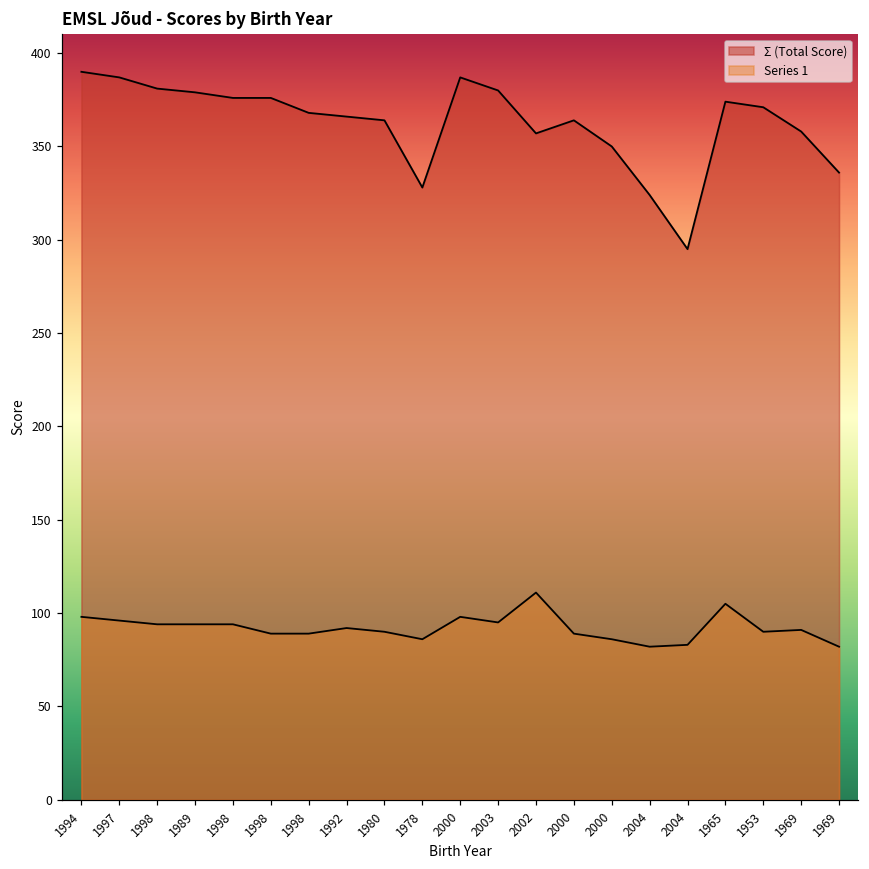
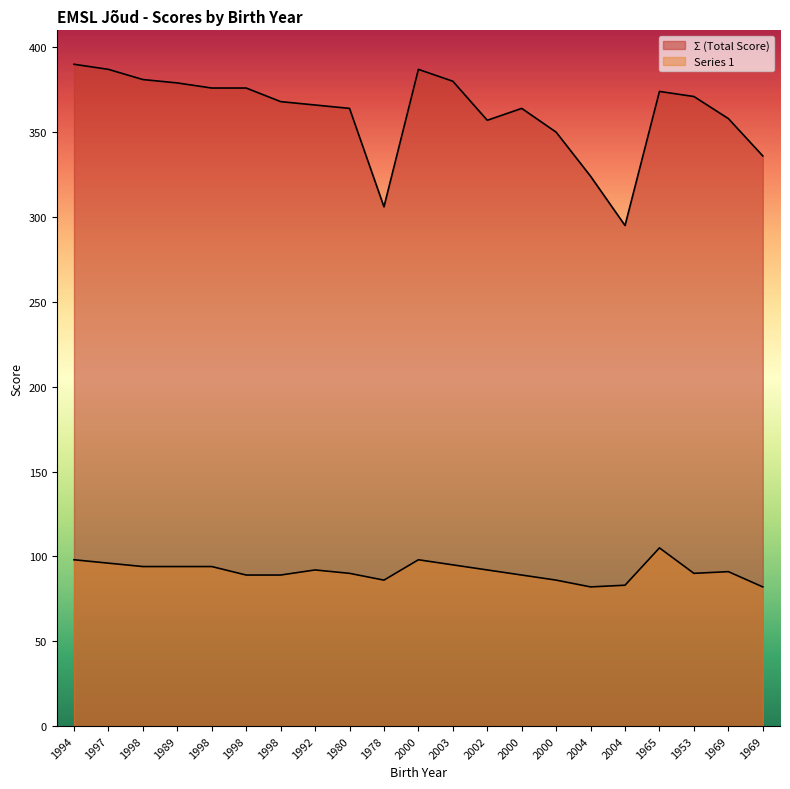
  {
    "Σ (Total Score)": {
      "1994": 390,
      "1997": 387,
      "1989": 379,
      "1992": 366,
      "1980": 364,
-     "1978": 328,
+     "1978": 306,
      "2003": 380,
      "2002": 357,
      "1965": 374,
      "1953": 371
    },
    "Series 1": {
      "1994": 98,
      "1997": 96,
      "1989": 94,
      "1992": 92,
      "1980": 90,
      "1978": 86,
      "2003": 95,
-     "2002": 111,
+     "2002": 92,
      "1965": 105,
      "1953": 90
    }
  }
